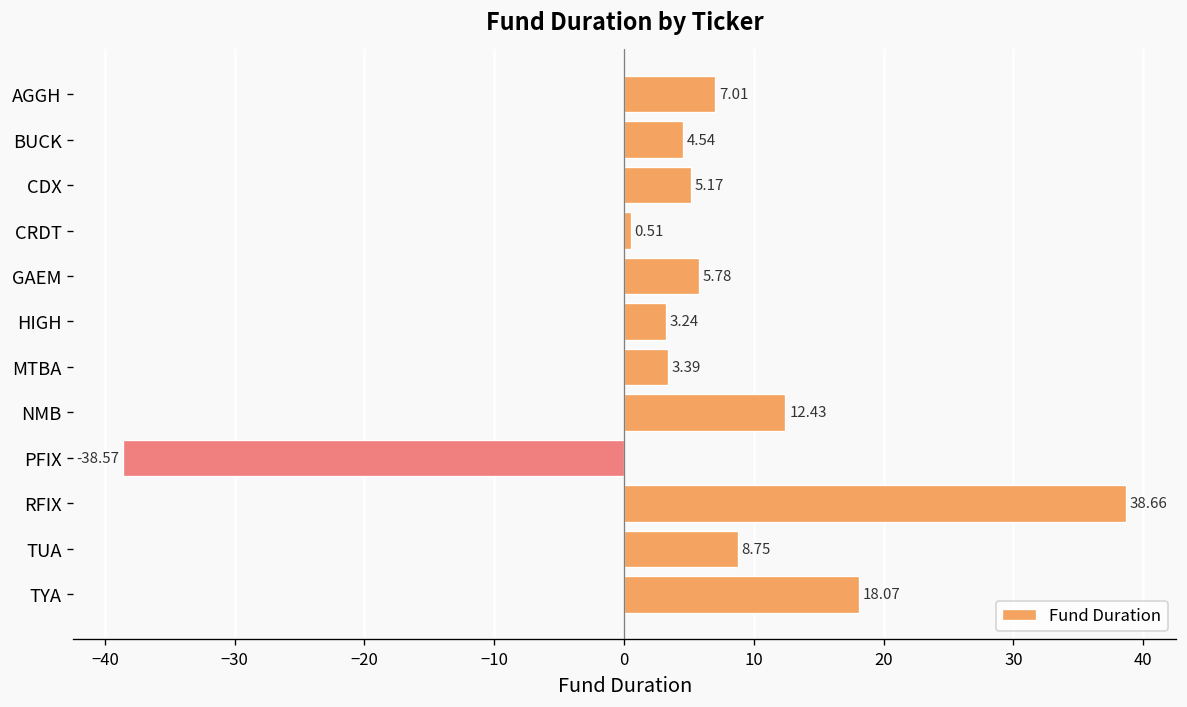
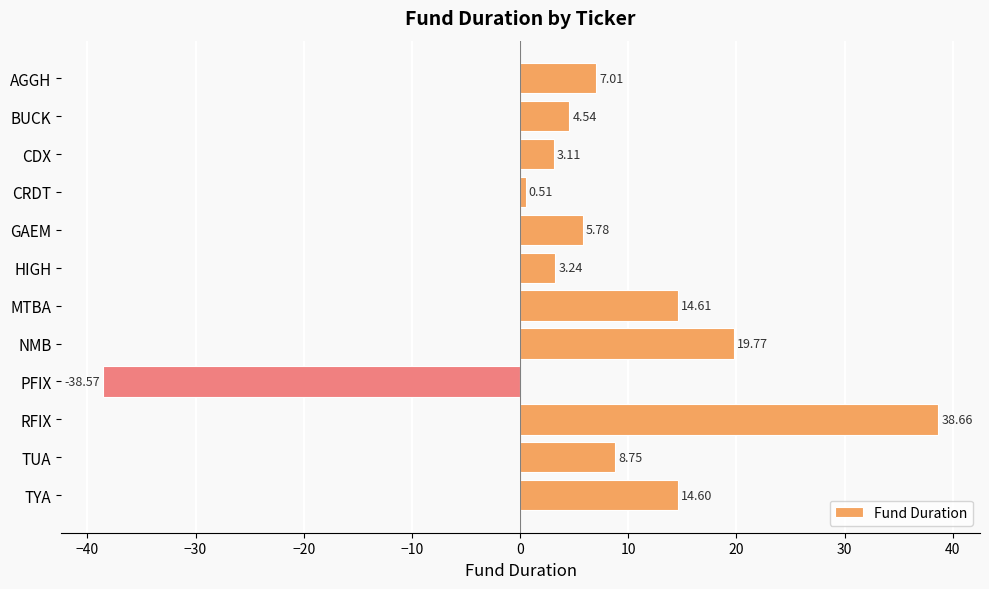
  {
    "AGGH": 7.01,
    "BUCK": 4.54,
-   "CDX": 5.17,
+   "CDX": 3.11,
    "CRDT": 0.51,
    "GAEM": 5.78,
    "HIGH": 3.24,
-   "MTBA": 3.39,
-   "NMB": 12.43,
+   "MTBA": 14.61,
+   "NMB": 19.77,
    "PFIX": -38.57,
    "RFIX": 38.66,
    "TUA": 8.75,
-   "TYA": 18.07
+   "TYA": 14.60
  }
